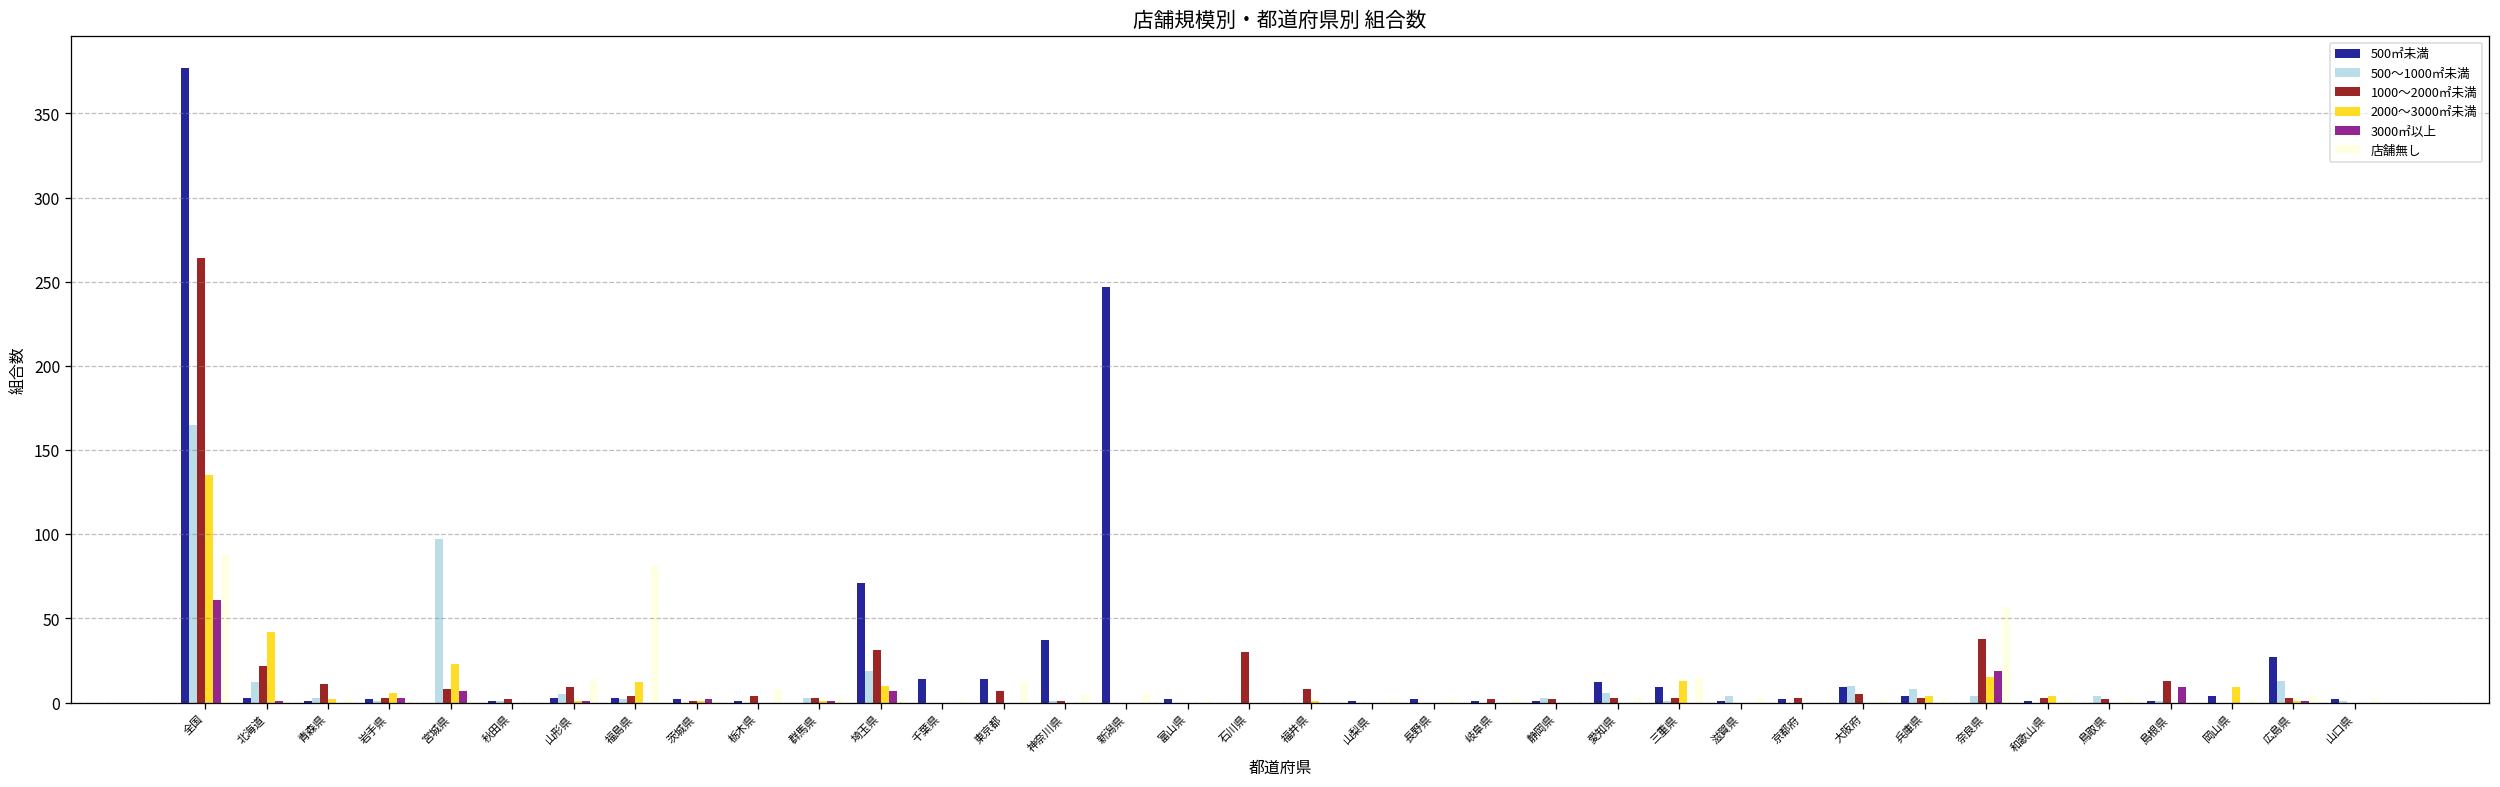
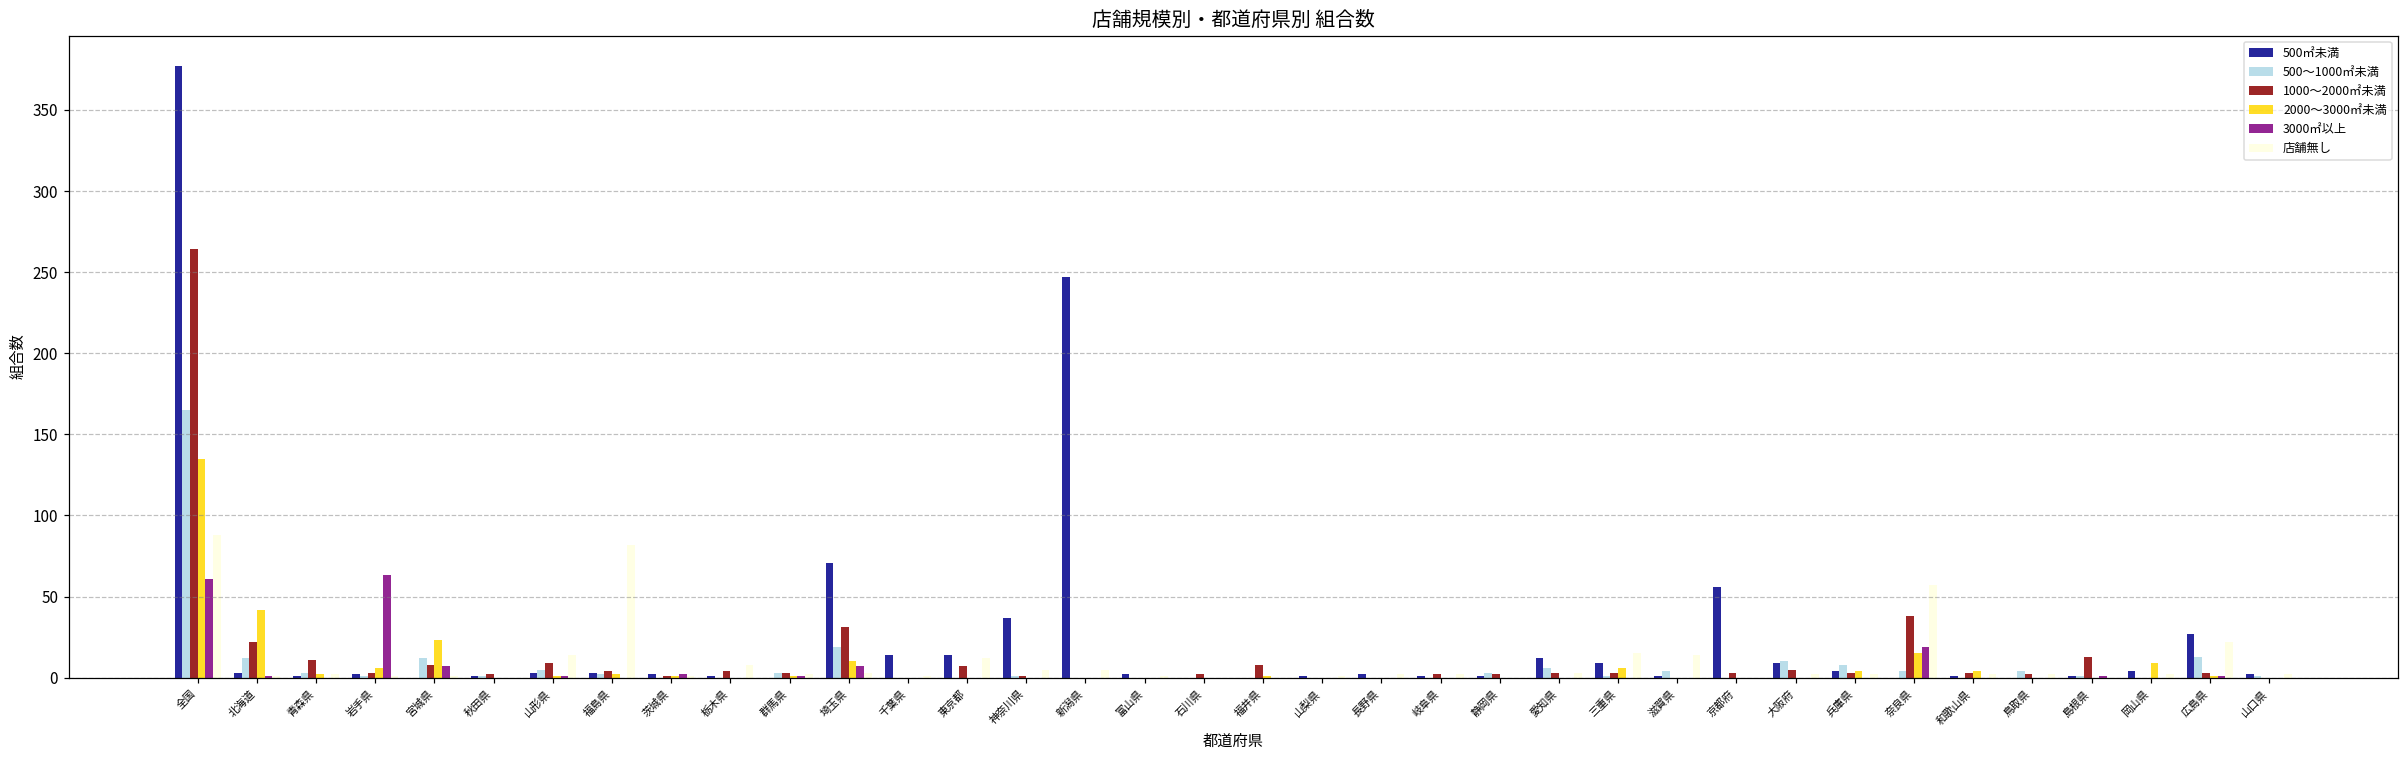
  {
    "500㎡未満": {
      "全国": 377,
      "北海道": 3,
      "岩手県": 2,
      "宮城県": 0,
      "山形県": 3,
      "福島県": 3,
      "茨城県": 2,
      "群馬県": 0,
      "埼玉県": 71,
      "千葉県": 14,
      "東京都": 14,
      "神奈川県": 37,
      "新潟県": 247,
      "富山県": 2,
      "石川県": 0,
      "福井県": 0,
      "長野県": 2,
      "愛知県": 12,
      "三重県": 9,
-     "京都府": 2,
+     "京都府": 56,
      "大阪府": 9,
      "兵庫県": 4,
      "奈良県": 0,
      "鳥取県": 0,
      "岡山県": 4,
      "広島県": 27,
      "山口県": 2
    },
    "500～1000㎡未満": {
      "全国": 165,
      "北海道": 12,
      "青森県": 3,
-     "宮城県": 97,
+     "宮城県": 12,
      "山形県": 5,
      "福島県": 2,
      "茨城県": 0,
      "栃木県": 0,
      "群馬県": 3,
      "埼玉県": 19,
      "千葉県": 0,
      "東京都": 0,
      "新潟県": 0,
      "富山県": 0,
      "石川県": 0,
      "福井県": 0,
      "山梨県": 0,
      "長野県": 0,
      "岐阜県": 0,
      "静岡県": 3,
      "愛知県": 6,
      "滋賀県": 4,
      "京都府": 0,
      "大阪府": 10,
      "兵庫県": 8,
      "奈良県": 4,
      "和歌山県": 0,
      "鳥取県": 4,
      "岡山県": 0,
      "広島県": 13
    },
    "1000～2000㎡未満": {
      "全国": 264,
      "北海道": 22,
      "青森県": 11,
      "岩手県": 3,
      "宮城県": 8,
      "秋田県": 2,
      "山形県": 9,
      "福島県": 4,
      "栃木県": 4,
      "群馬県": 3,
      "埼玉県": 31,
      "千葉県": 0,
      "東京都": 7,
      "新潟県": 0,
      "富山県": 0,
-     "石川県": 30,
+     "石川県": 2,
      "福井県": 8,
      "山梨県": 0,
      "長野県": 0,
      "岐阜県": 2,
      "静岡県": 2,
      "愛知県": 3,
      "三重県": 3,
      "滋賀県": 0,
      "京都府": 3,
      "大阪府": 5,
      "兵庫県": 3,
      "奈良県": 38,
      "和歌山県": 3,
      "鳥取県": 2,
      "島根県": 13,
      "岡山県": 0,
      "広島県": 3,
      "山口県": 0
    },
    "2000～3000㎡未満": {
      "全国": 135,
      "北海道": 42,
      "青森県": 2,
      "岩手県": 6,
      "宮城県": 23,
      "秋田県": 0,
-     "福島県": 12,
+     "福島県": 2,
      "栃木県": 0,
      "埼玉県": 10,
      "千葉県": 0,
      "東京都": 0,
      "神奈川県": 0,
      "新潟県": 0,
      "富山県": 0,
      "石川県": 0,
      "山梨県": 0,
      "長野県": 0,
      "岐阜県": 0,
      "静岡県": 0,
      "愛知県": 0,
-     "三重県": 13,
+     "三重県": 6,
      "滋賀県": 0,
      "京都府": 0,
      "大阪府": 0,
      "兵庫県": 4,
      "奈良県": 15,
      "和歌山県": 4,
      "鳥取県": 0,
      "島根県": 0,
      "岡山県": 9,
      "山口県": 0
    },
    "3000㎡以上": {
      "全国": 61,
      "青森県": 0,
-     "岩手県": 3,
+     "岩手県": 63,
      "宮城県": 7,
      "秋田県": 0,
      "福島県": 0,
      "茨城県": 2,
      "栃木県": 0,
      "埼玉県": 7,
      "千葉県": 0,
      "東京都": 0,
      "神奈川県": 0,
      "新潟県": 0,
      "富山県": 0,
      "石川県": 0,
      "福井県": 0,
      "山梨県": 0,
      "長野県": 0,
      "岐阜県": 0,
      "静岡県": 0,
      "愛知県": 0,
      "三重県": 0,
      "滋賀県": 0,
      "京都府": 0,
      "大阪府": 0,
      "兵庫県": 0,
      "奈良県": 19,
      "和歌山県": 0,
      "鳥取県": 0,
-     "島根県": 9,
+     "島根県": 1,
      "岡山県": 0,
      "山口県": 0
    },
    "店舗無し": {
      "全国": 88,
      "青森県": 2,
      "秋田県": 0,
      "山形県": 14,
      "福島県": 82,
      "栃木県": 8,
      "群馬県": 2,
      "埼玉県": 3,
      "東京都": 12,
      "神奈川県": 5,
      "新潟県": 5,
      "石川県": 0,
      "福井県": 0,
      "長野県": 2,
      "岐阜県": 2,
      "静岡県": 0,
      "愛知県": 3,
      "三重県": 15,
-     "滋賀県": 3,
+     "滋賀県": 14,
      "京都府": 0,
      "大阪府": 2,
      "兵庫県": 2,
      "奈良県": 57,
      "和歌山県": 2,
      "鳥取県": 2,
      "島根県": 0,
      "岡山県": 2,
-     "広島県": 4,
+     "広島県": 22,
      "山口県": 2
    }
  }
